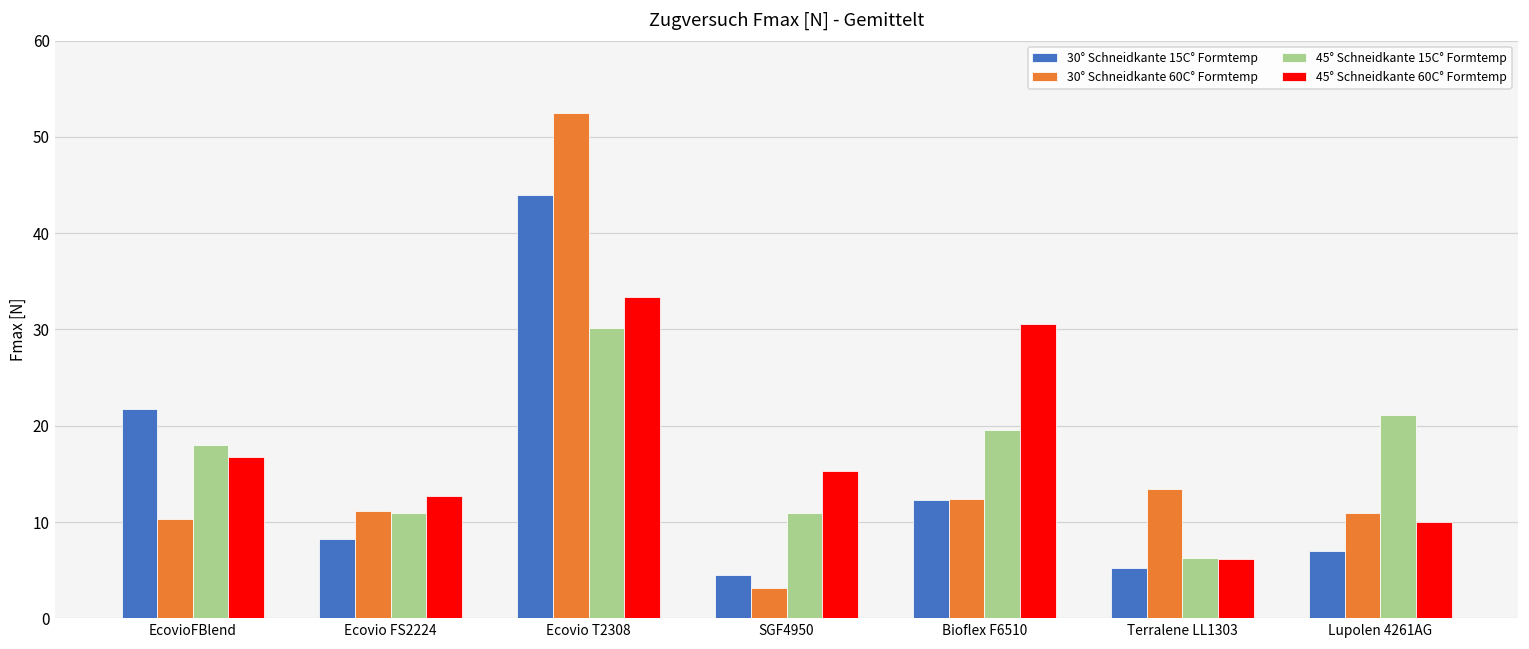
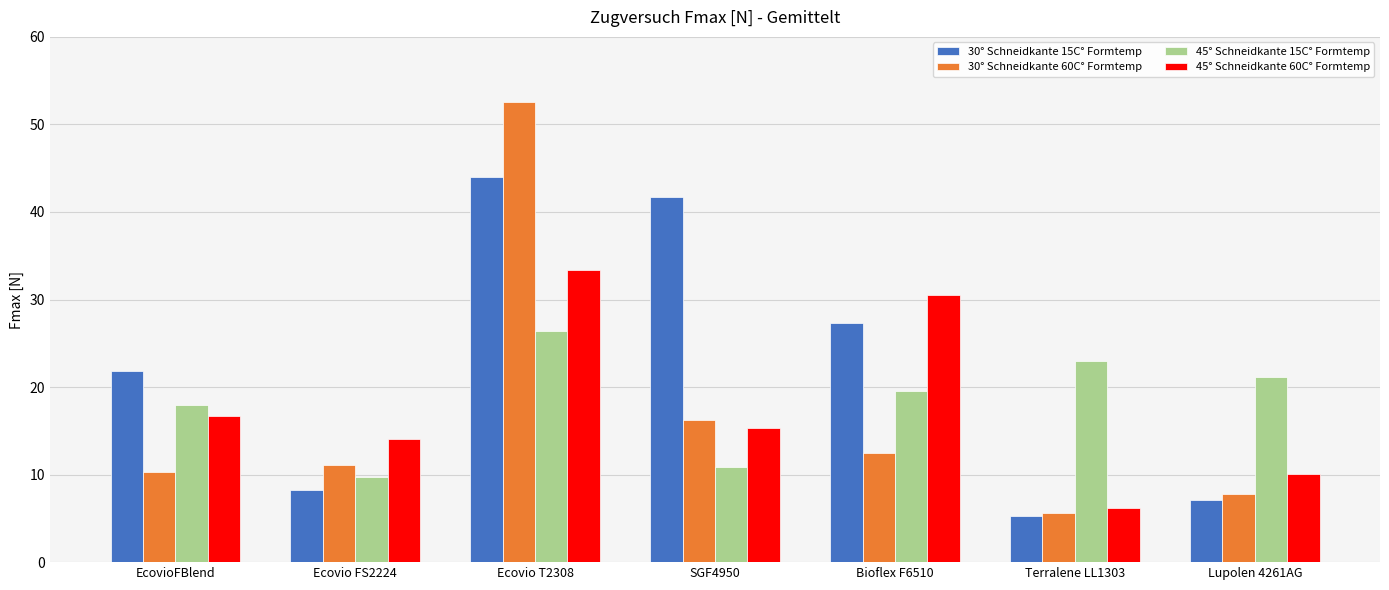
  {
    "30° Schneidkante 15C° Formtemp": {
      "EcovioFBlend": 22,
      "Ecovio FS2224": 8,
      "Ecovio T2308": 44,
-     "SGF4950": 5,
-     "Bioflex F6510": 12,
+     "SGF4950": 42,
+     "Bioflex F6510": 27,
      "Terralene LL1303": 5,
      "Lupolen 4261AG": 7
    },
    "30° Schneidkante 60C° Formtemp": {
      "EcovioFBlend": 10,
      "Ecovio FS2224": 11,
      "Ecovio T2308": 53,
-     "SGF4950": 3,
+     "SGF4950": 16,
      "Bioflex F6510": 12,
-     "Terralene LL1303": 13,
-     "Lupolen 4261AG": 11
+     "Terralene LL1303": 6,
+     "Lupolen 4261AG": 8
    },
    "45° Schneidkante 15C° Formtemp": {
      "EcovioFBlend": 18,
-     "Ecovio FS2224": 11,
-     "Ecovio T2308": 30,
+     "Ecovio FS2224": 10,
+     "Ecovio T2308": 26,
      "SGF4950": 11,
      "Bioflex F6510": 20,
-     "Terralene LL1303": 6,
+     "Terralene LL1303": 23,
      "Lupolen 4261AG": 21
    },
    "45° Schneidkante 60C° Formtemp": {
      "EcovioFBlend": 17,
-     "Ecovio FS2224": 13,
+     "Ecovio FS2224": 14,
      "Ecovio T2308": 33,
      "SGF4950": 15,
      "Bioflex F6510": 31,
      "Terralene LL1303": 6,
      "Lupolen 4261AG": 10
    }
  }
